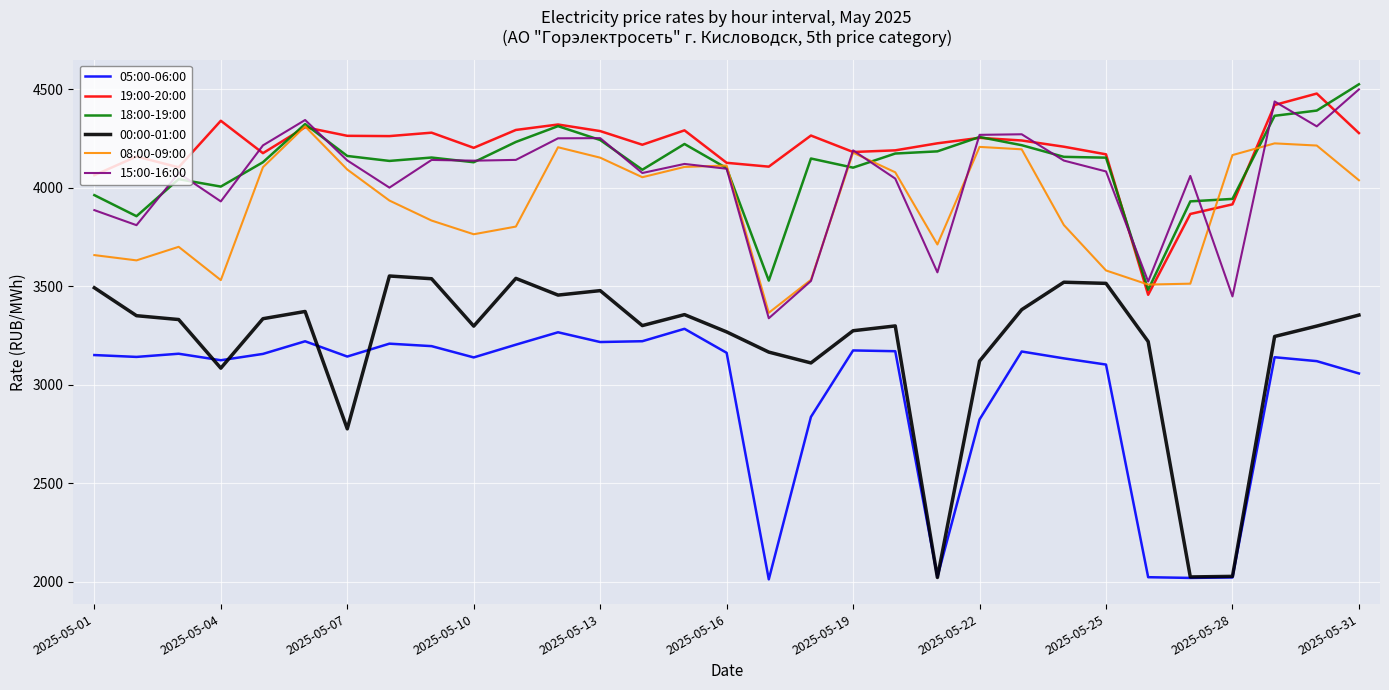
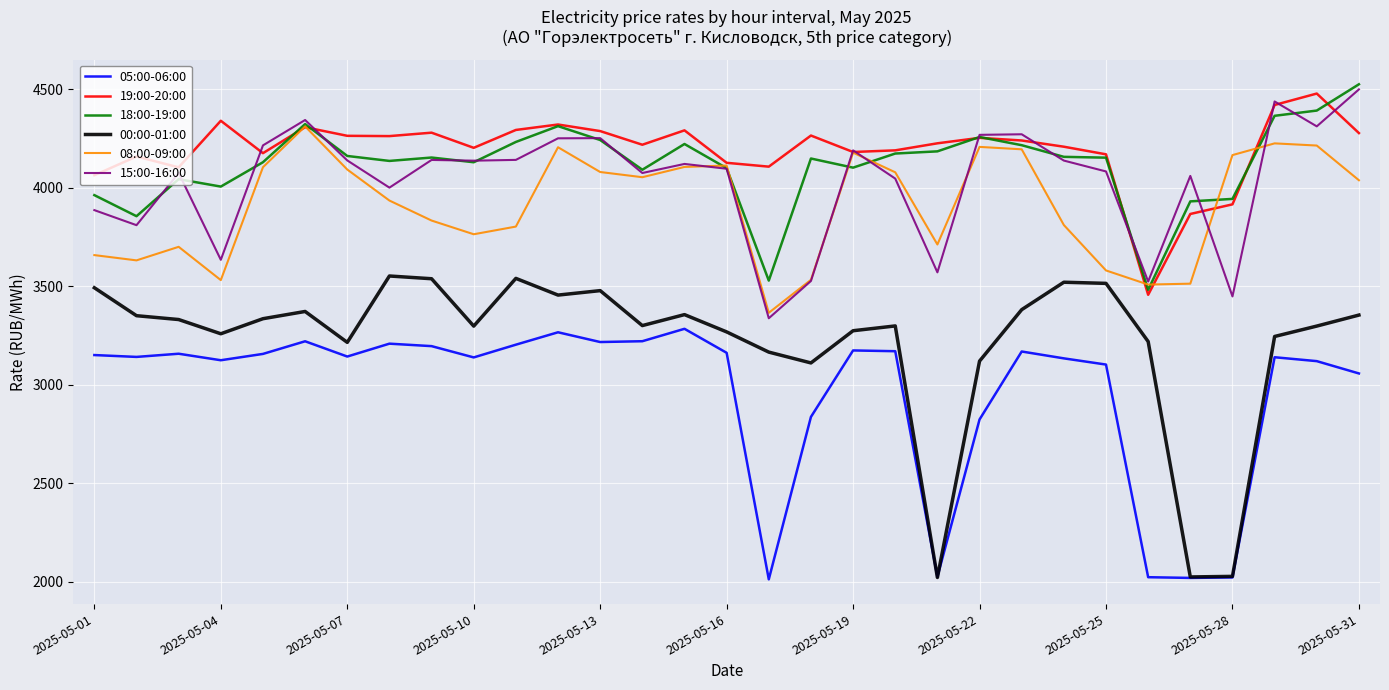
  {
    "05:00-06:00": {
      "2025-05-01": 3150,
      "2025-05-04": 3120,
      "2025-05-07": 3140,
      "2025-05-10": 3140,
      "2025-05-13": 3220,
      "2025-05-16": 3160,
      "2025-05-19": 3170,
      "2025-05-22": 2820,
      "2025-05-25": 3100,
      "2025-05-31": 3060
    },
    "19:00-20:00": {
      "2025-05-04": 4340,
      "2025-05-07": 4260,
      "2025-05-10": 4200,
      "2025-05-13": 4290,
      "2025-05-16": 4130,
      "2025-05-25": 4170,
      "2025-05-28": 3920,
      "2025-05-31": 4280
    },
    "18:00-19:00": {
      "2025-05-01": 3960,
      "2025-05-04": 4010,
      "2025-05-07": 4160,
      "2025-05-19": 4100,
      "2025-05-25": 4150,
      "2025-05-28": 3940,
      "2025-05-31": 4530
    },
    "00:00-01:00": {
      "2025-05-01": 3490,
-     "2025-05-04": 3080,
-     "2025-05-07": 2780,
+     "2025-05-04": 3260,
+     "2025-05-07": 3220,
      "2025-05-10": 3300,
      "2025-05-13": 3480,
      "2025-05-16": 3270,
      "2025-05-19": 3270,
      "2025-05-22": 3120,
      "2025-05-25": 3510,
      "2025-05-31": 3350
    },
    "08:00-09:00": {
      "2025-05-01": 3660,
      "2025-05-04": 3530,
      "2025-05-07": 4090,
      "2025-05-10": 3760,
-     "2025-05-13": 4150,
+     "2025-05-13": 4080,
      "2025-05-16": 4110,
      "2025-05-22": 4210,
      "2025-05-25": 3580,
      "2025-05-28": 4170,
      "2025-05-31": 4040
    },
    "15:00-16:00": {
      "2025-05-01": 3890,
-     "2025-05-04": 3930,
+     "2025-05-04": 3630,
      "2025-05-07": 4140,
      "2025-05-25": 4080,
      "2025-05-28": 3450,
      "2025-05-31": 4500
    }
  }
